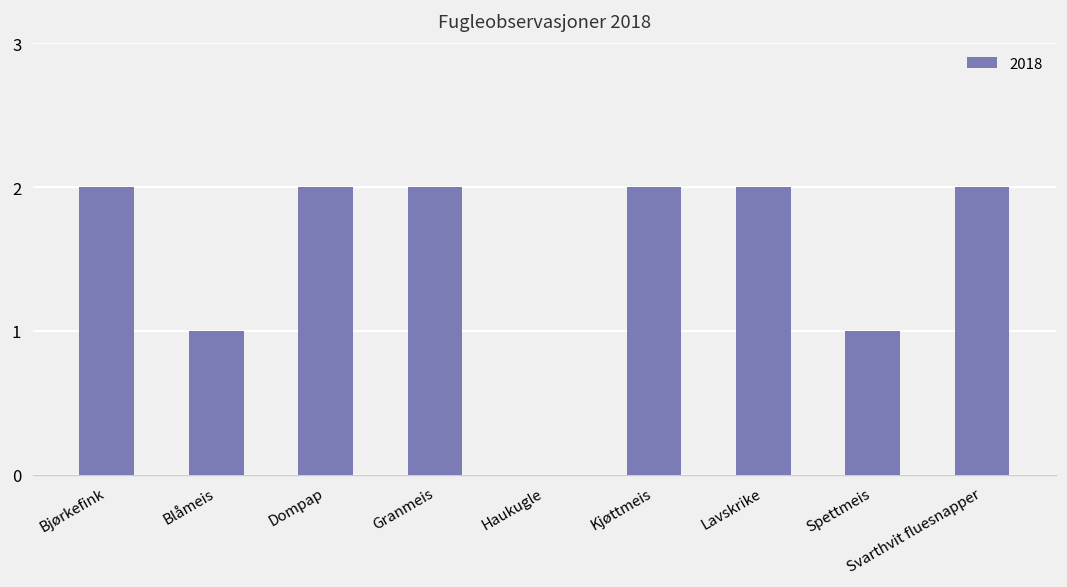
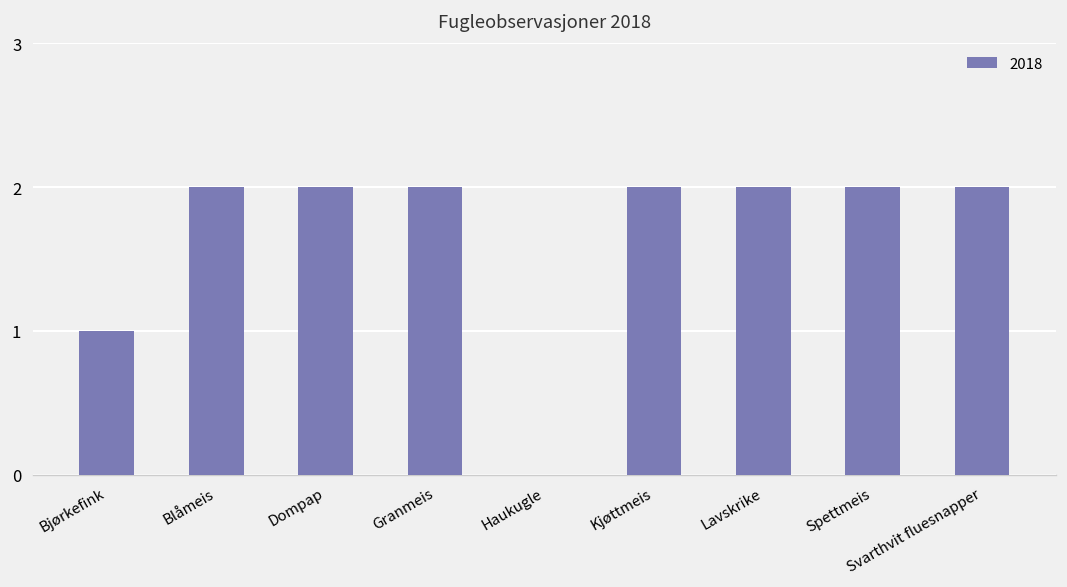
  {
-   "Bjørkefink": 2,
-   "Blåmeis": 1,
+   "Bjørkefink": 1,
+   "Blåmeis": 2,
    "Dompap": 2,
    "Granmeis": 2,
    "Haukugle": 0,
    "Kjøttmeis": 2,
    "Lavskrike": 2,
-   "Spettmeis": 1,
+   "Spettmeis": 2,
    "Svarthvit fluesnapper": 2
  }
